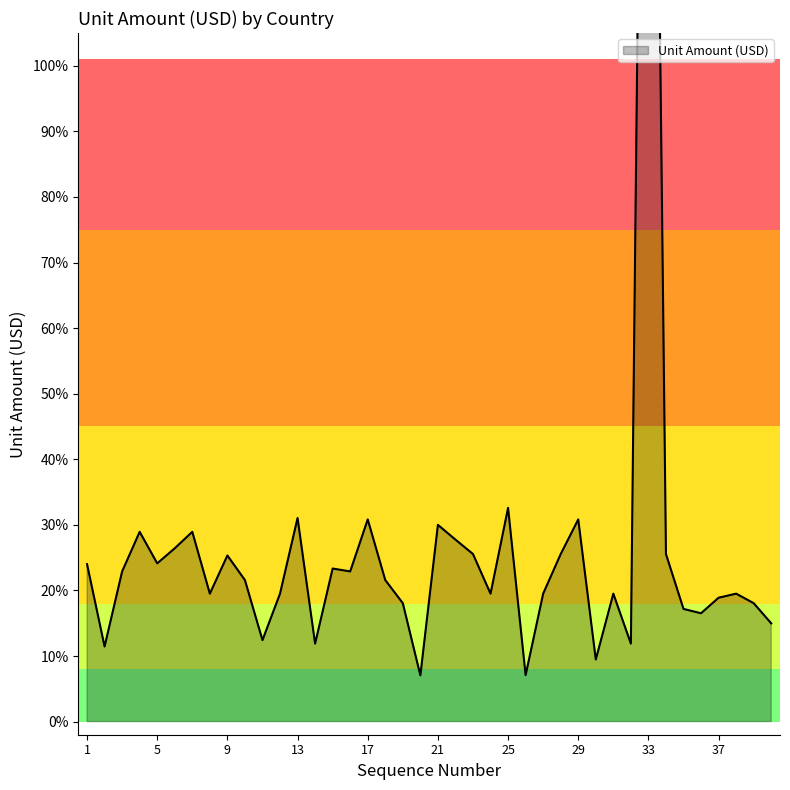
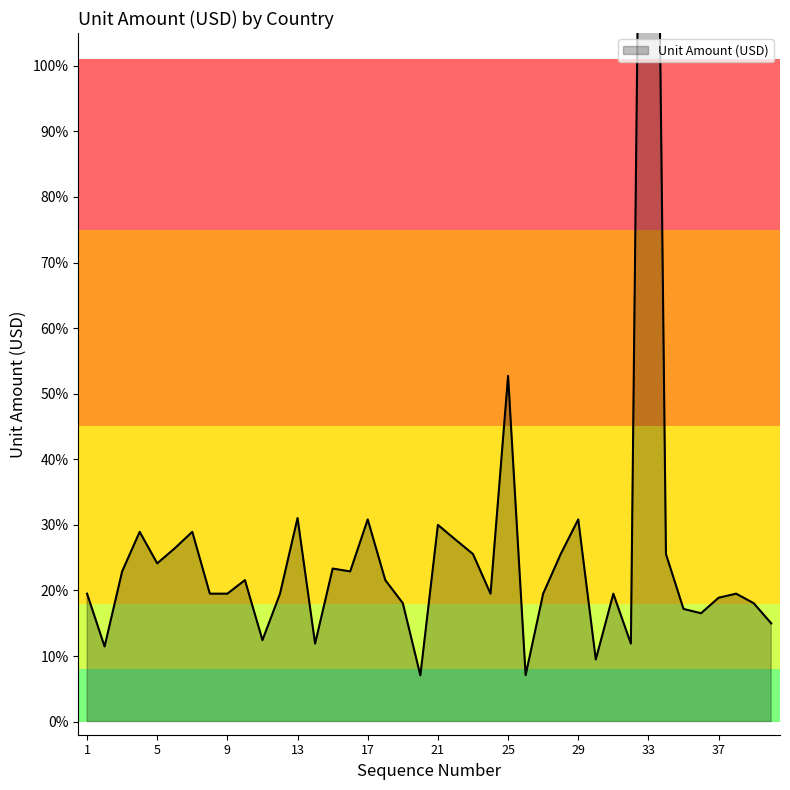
  {
-   "1": "24%",
+   "1": "20%",
    "5": "24%",
-   "9": "25%",
+   "9": "20%",
    "13": "31%",
    "17": "31%",
    "21": "30%",
-   "25": "33%",
+   "25": "53%",
    "29": "31%",
    "37": "19%"
  }
